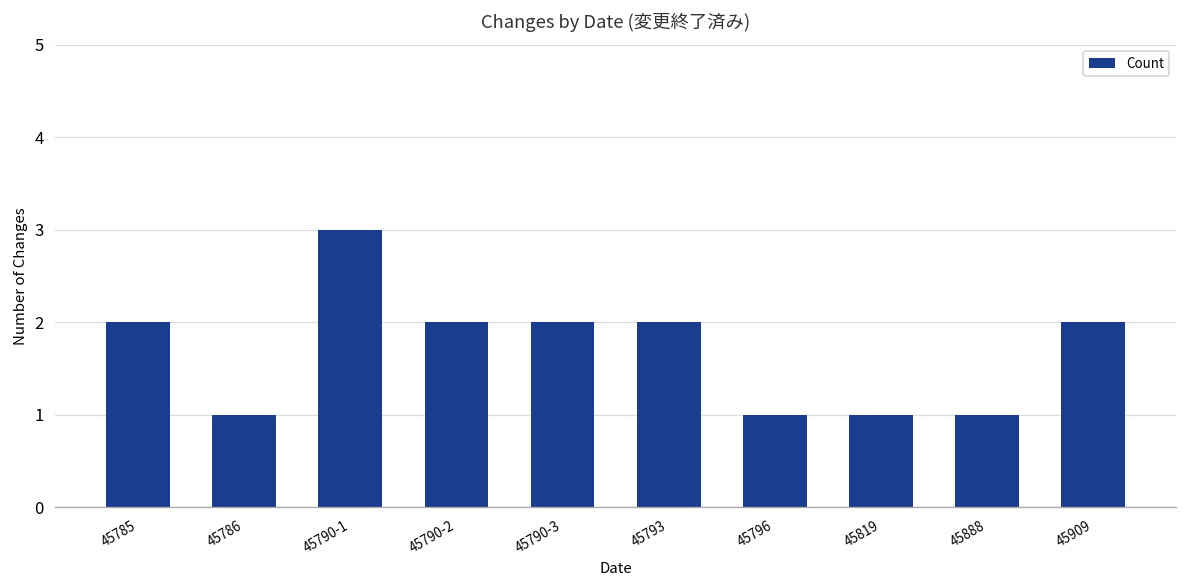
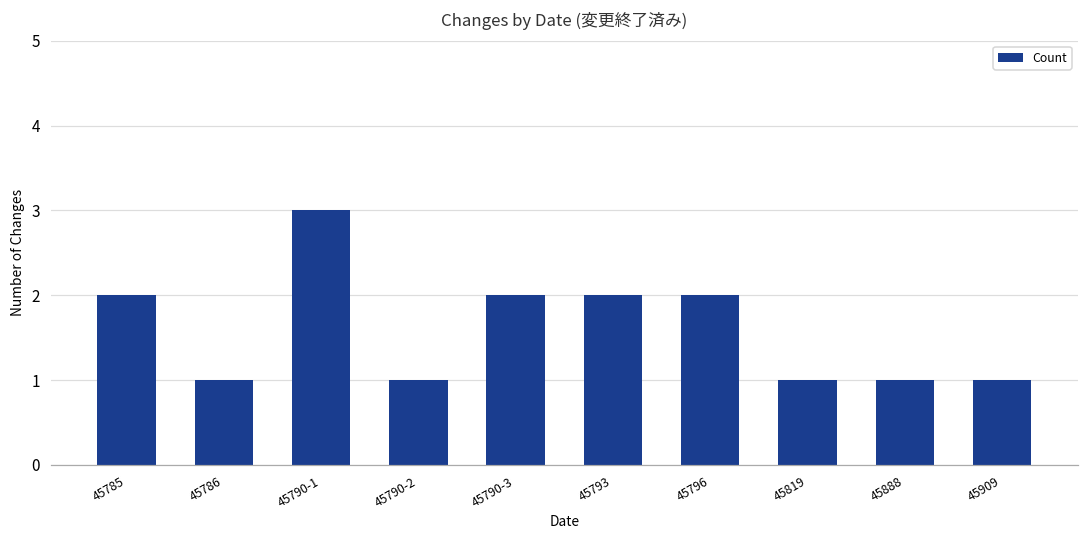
  {
    "45785": 2,
    "45786": 1,
    "45790-1": 3,
-   "45790-2": 2,
+   "45790-2": 1,
    "45790-3": 2,
    "45793": 2,
-   "45796": 1,
+   "45796": 2,
    "45819": 1,
    "45888": 1,
-   "45909": 2
+   "45909": 1
  }
